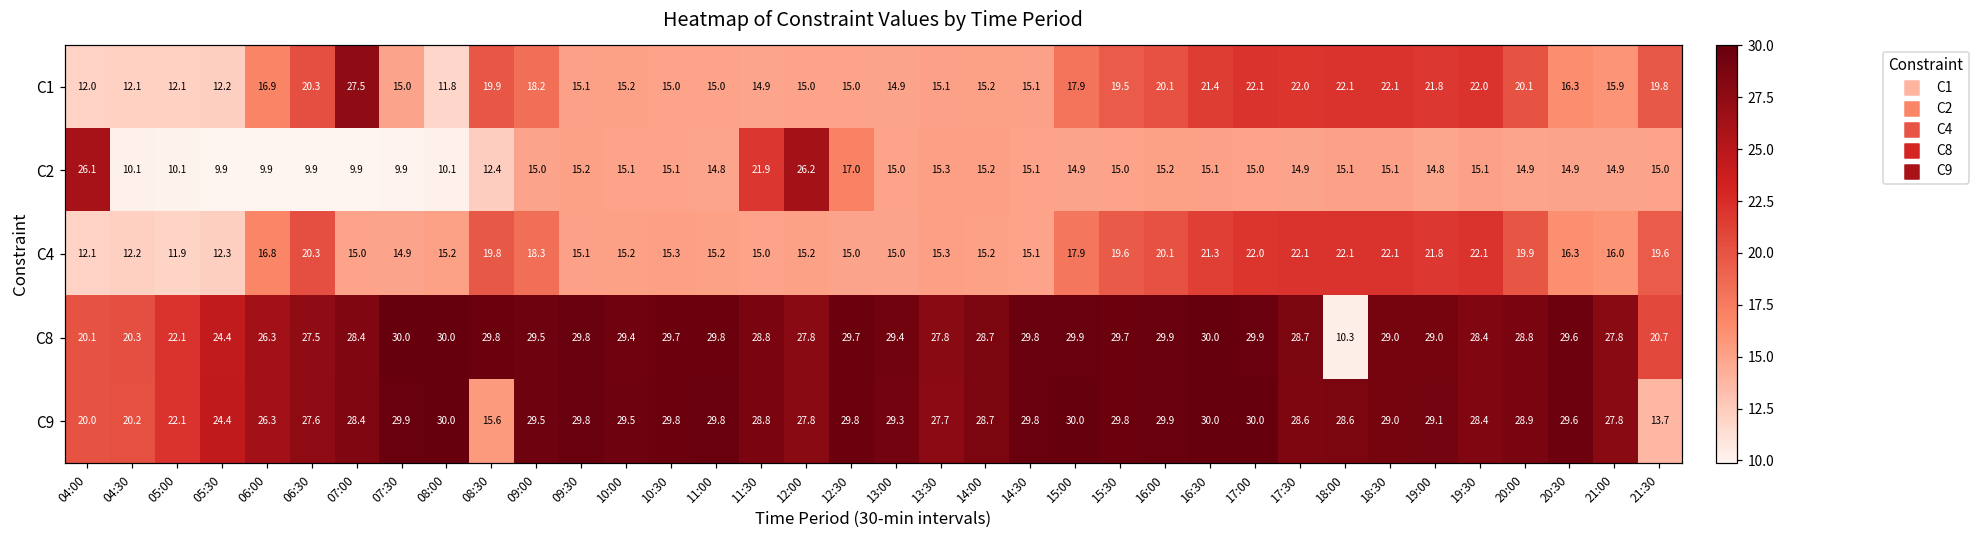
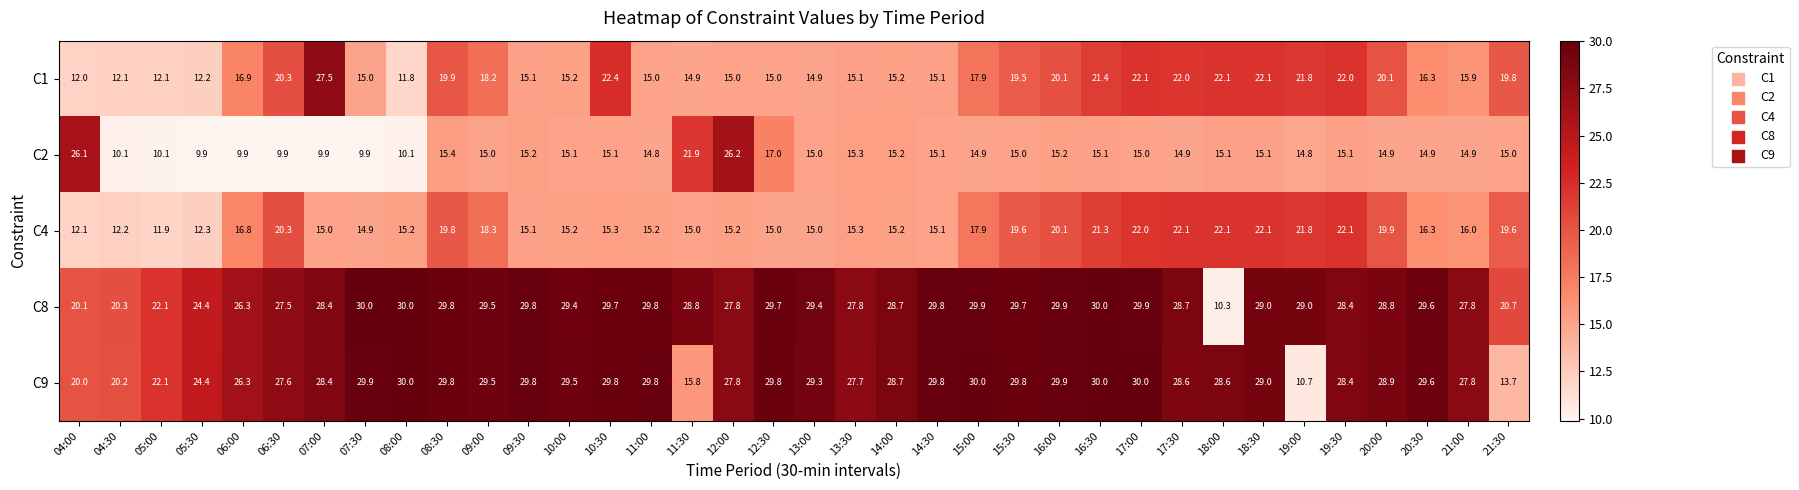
  {
    "C1": {
      "04:00": 12.0,
      "04:30": 12.1,
      "05:00": 12.1,
      "05:30": 12.2,
      "06:00": 16.9,
      "06:30": 20.3,
      "07:00": 27.5,
      "07:30": 15.0,
      "08:00": 11.8,
      "08:30": 19.9,
      "09:00": 18.2,
      "09:30": 15.1,
      "10:00": 15.2,
-     "10:30": 15.0,
+     "10:30": 22.4,
      "11:00": 15.0,
      "11:30": 14.9,
      "12:00": 15.0,
      "12:30": 15.0,
      "13:00": 14.9,
      "13:30": 15.1,
      "14:00": 15.2,
      "14:30": 15.1,
      "15:00": 17.9,
      "15:30": 19.5,
      "16:00": 20.1,
      "16:30": 21.4,
      "17:00": 22.1,
      "17:30": 22.0,
      "18:00": 22.1,
      "18:30": 22.1,
      "19:00": 21.8,
      "19:30": 22.0,
      "20:00": 20.1,
      "20:30": 16.3,
      "21:00": 15.9,
      "21:30": 19.8
    },
    "C2": {
      "04:00": 26.1,
      "04:30": 10.1,
      "05:00": 10.1,
      "05:30": 9.9,
      "06:00": 9.9,
      "06:30": 9.9,
      "07:00": 9.9,
      "07:30": 9.9,
      "08:00": 10.1,
-     "08:30": 12.4,
+     "08:30": 15.4,
      "09:00": 15.0,
      "09:30": 15.2,
      "10:00": 15.1,
      "10:30": 15.1,
      "11:00": 14.8,
      "11:30": 21.9,
      "12:00": 26.2,
      "12:30": 17.0,
      "13:00": 15.0,
      "13:30": 15.3,
      "14:00": 15.2,
      "14:30": 15.1,
      "15:00": 14.9,
      "15:30": 15.0,
      "16:00": 15.2,
      "16:30": 15.1,
      "17:00": 15.0,
      "17:30": 14.9,
      "18:00": 15.1,
      "18:30": 15.1,
      "19:00": 14.8,
      "19:30": 15.1,
      "20:00": 14.9,
      "20:30": 14.9,
      "21:00": 14.9,
      "21:30": 15.0
    },
    "C4": {
      "04:00": 12.1,
      "04:30": 12.2,
      "05:00": 11.9,
      "05:30": 12.3,
      "06:00": 16.8,
      "06:30": 20.3,
      "07:00": 15.0,
      "07:30": 14.9,
      "08:00": 15.2,
      "08:30": 19.8,
      "09:00": 18.3,
      "09:30": 15.1,
      "10:00": 15.2,
      "10:30": 15.3,
      "11:00": 15.2,
      "11:30": 15.0,
      "12:00": 15.2,
      "12:30": 15.0,
      "13:00": 15.0,
      "13:30": 15.3,
      "14:00": 15.2,
      "14:30": 15.1,
      "15:00": 17.9,
      "15:30": 19.6,
      "16:00": 20.1,
      "16:30": 21.3,
      "17:00": 22.0,
      "17:30": 22.1,
      "18:00": 22.1,
      "18:30": 22.1,
      "19:00": 21.8,
      "19:30": 22.1,
      "20:00": 19.9,
      "20:30": 16.3,
      "21:00": 16.0,
      "21:30": 19.6
    },
    "C8": {
      "04:00": 20.1,
      "04:30": 20.3,
      "05:00": 22.1,
      "05:30": 24.4,
      "06:00": 26.3,
      "06:30": 27.5,
      "07:00": 28.4,
      "07:30": 30.0,
      "08:00": 30.0,
      "08:30": 29.8,
      "09:00": 29.5,
      "09:30": 29.8,
      "10:00": 29.4,
      "10:30": 29.7,
      "11:00": 29.8,
      "11:30": 28.8,
      "12:00": 27.8,
      "12:30": 29.7,
      "13:00": 29.4,
      "13:30": 27.8,
      "14:00": 28.7,
      "14:30": 29.8,
      "15:00": 29.9,
      "15:30": 29.7,
      "16:00": 29.9,
      "16:30": 30.0,
      "17:00": 29.9,
      "17:30": 28.7,
      "18:00": 10.3,
      "18:30": 29.0,
      "19:00": 29.0,
      "19:30": 28.4,
      "20:00": 28.8,
      "20:30": 29.6,
      "21:00": 27.8,
      "21:30": 20.7
    },
    "C9": {
      "04:00": 20.0,
      "04:30": 20.2,
      "05:00": 22.1,
      "05:30": 24.4,
      "06:00": 26.3,
      "06:30": 27.6,
      "07:00": 28.4,
      "07:30": 29.9,
      "08:00": 30.0,
-     "08:30": 15.6,
+     "08:30": 29.8,
      "09:00": 29.5,
      "09:30": 29.8,
      "10:00": 29.5,
      "10:30": 29.8,
      "11:00": 29.8,
-     "11:30": 28.8,
+     "11:30": 15.8,
      "12:00": 27.8,
      "12:30": 29.8,
      "13:00": 29.3,
      "13:30": 27.7,
      "14:00": 28.7,
      "14:30": 29.8,
      "15:00": 30.0,
      "15:30": 29.8,
      "16:00": 29.9,
      "16:30": 30.0,
      "17:00": 30.0,
      "17:30": 28.6,
      "18:00": 28.6,
      "18:30": 29.0,
-     "19:00": 29.1,
+     "19:00": 10.7,
      "19:30": 28.4,
      "20:00": 28.9,
      "20:30": 29.6,
      "21:00": 27.8,
      "21:30": 13.7
    }
  }
